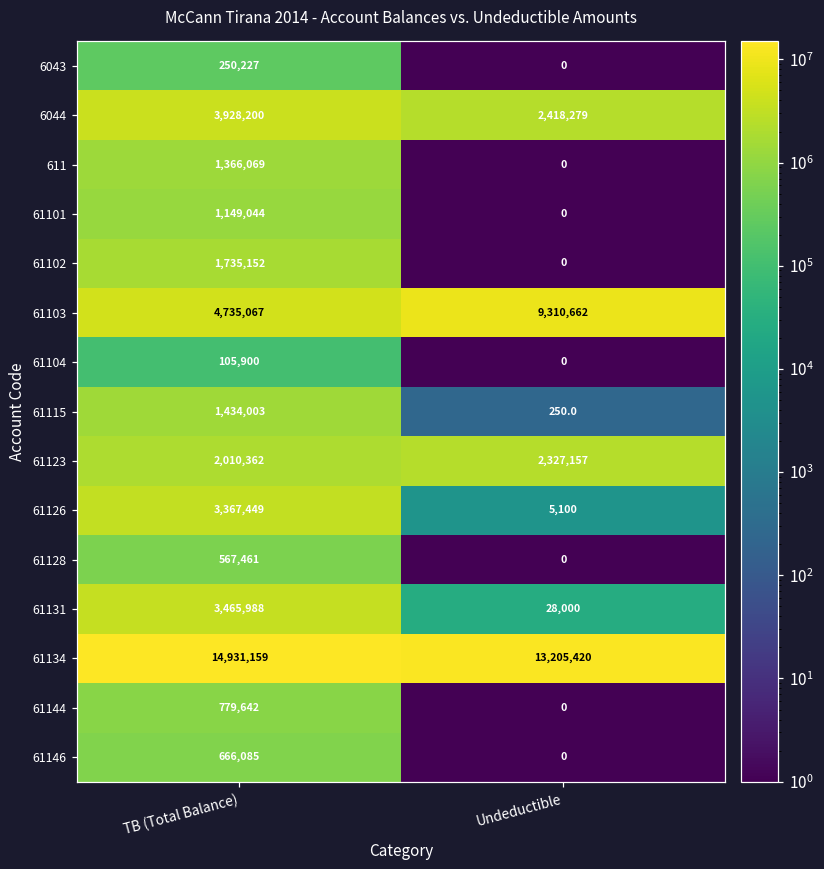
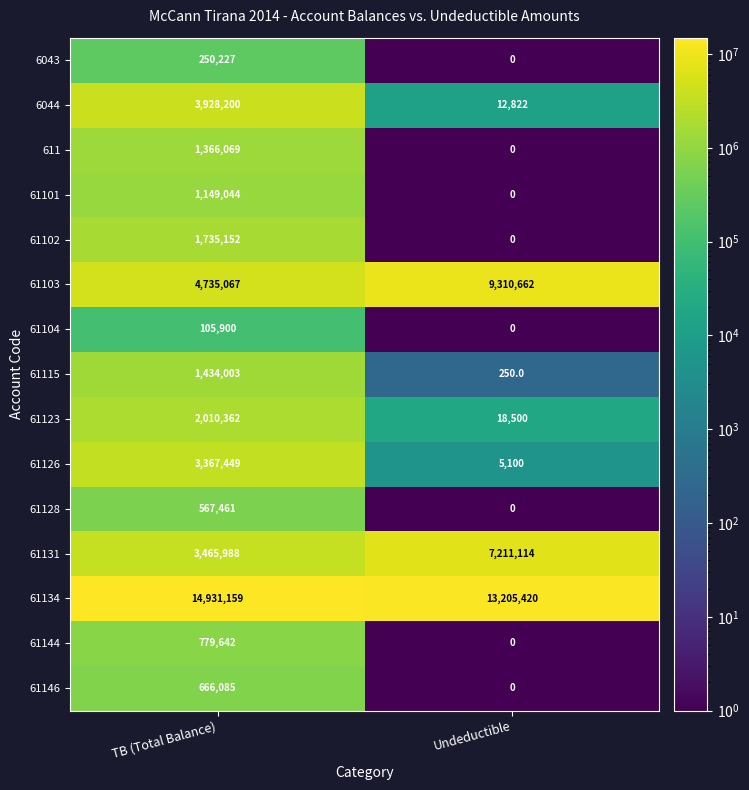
  {
    "6043": {
      "TB (Total Balance)": "250,227",
      "Undeductible": "0"
    },
    "6044": {
      "TB (Total Balance)": "3,928,200",
-     "Undeductible": "2,418,279"
+     "Undeductible": "12,822"
    },
    "611": {
      "TB (Total Balance)": "1,366,069",
      "Undeductible": "0"
    },
    "61101": {
      "TB (Total Balance)": "1,149,044",
      "Undeductible": "0"
    },
    "61102": {
      "TB (Total Balance)": "1,735,152",
      "Undeductible": "0"
    },
    "61103": {
      "TB (Total Balance)": "4,735,067",
      "Undeductible": "9,310,662"
    },
    "61104": {
      "TB (Total Balance)": "105,900",
      "Undeductible": "0"
    },
    "61115": {
      "TB (Total Balance)": "1,434,003",
      "Undeductible": "250.0"
    },
    "61123": {
      "TB (Total Balance)": "2,010,362",
-     "Undeductible": "2,327,157"
+     "Undeductible": "18,500"
    },
    "61126": {
      "TB (Total Balance)": "3,367,449",
      "Undeductible": "5,100"
    },
    "61128": {
      "TB (Total Balance)": "567,461",
      "Undeductible": "0"
    },
    "61131": {
      "TB (Total Balance)": "3,465,988",
-     "Undeductible": "28,000"
+     "Undeductible": "7,211,114"
    },
    "61134": {
      "TB (Total Balance)": "14,931,159",
      "Undeductible": "13,205,420"
    },
    "61144": {
      "TB (Total Balance)": "779,642",
      "Undeductible": "0"
    },
    "61146": {
      "TB (Total Balance)": "666,085",
      "Undeductible": "0"
    }
  }
